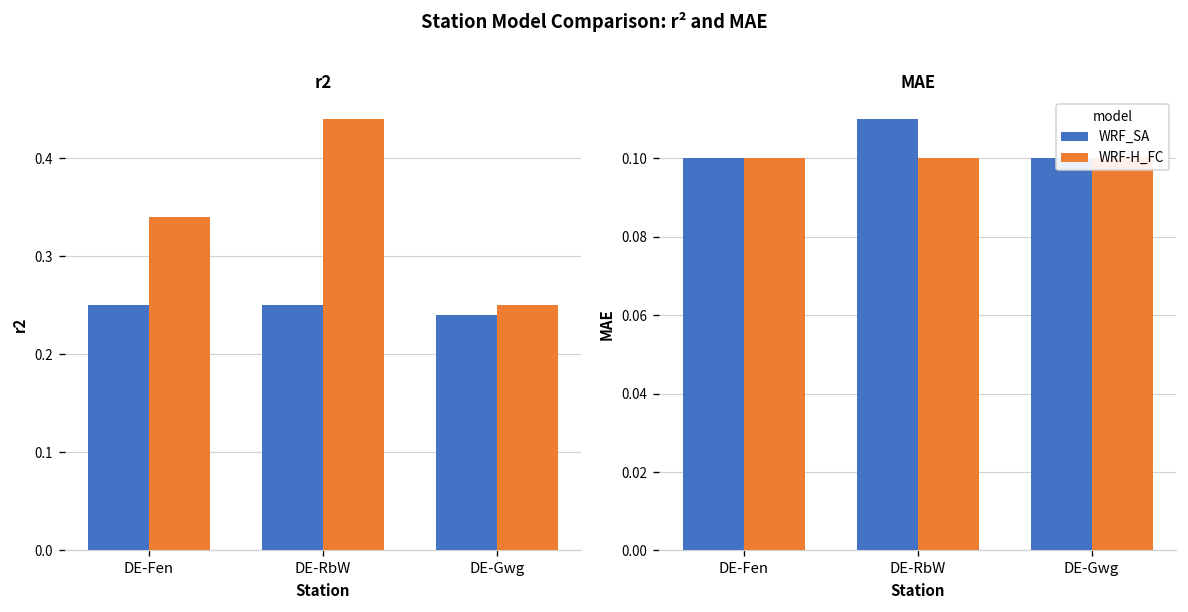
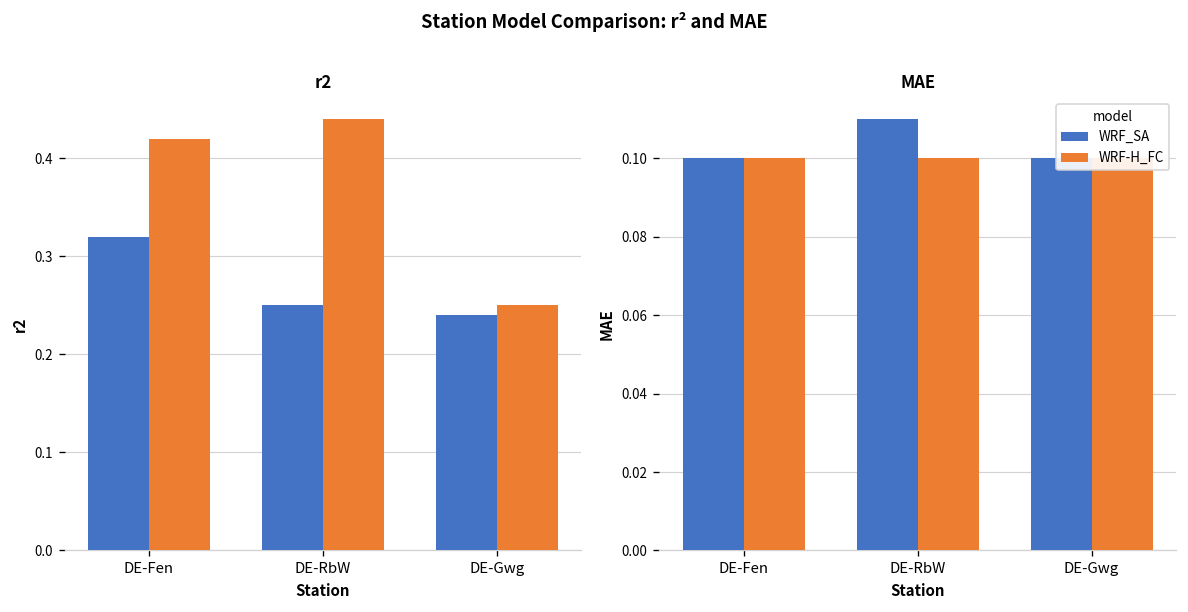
  {
    "r2": {
      "WRF_SA": {
-       "DE-Fen": 0.25,
+       "DE-Fen": 0.32,
        "DE-RbW": 0.25,
        "DE-Gwg": 0.24
      },
      "WRF-H_FC": {
-       "DE-Fen": 0.34,
+       "DE-Fen": 0.42,
        "DE-RbW": 0.44,
        "DE-Gwg": 0.25
      }
    },
    "MAE": {
      "WRF_SA": {
        "DE-Fen": 0.100,
        "DE-RbW": 0.110
      },
      "WRF-H_FC": {
        "DE-Fen": 0.100,
        "DE-RbW": 0.100
      }
    }
  }
